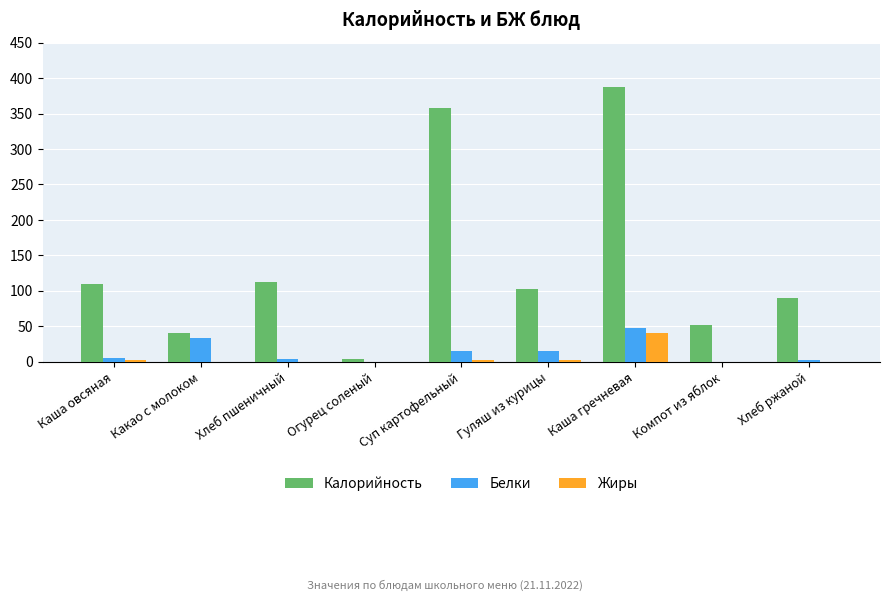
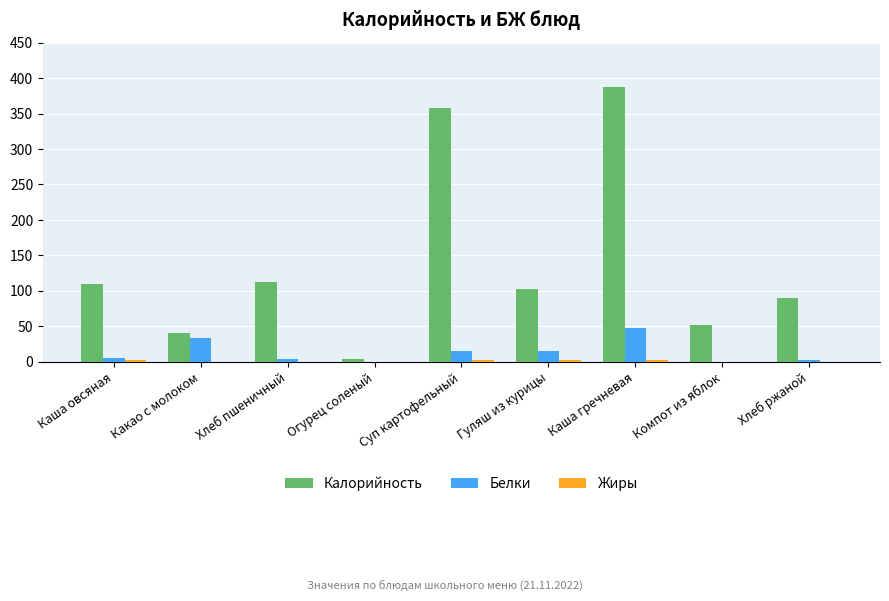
  {
    "Калорийность": {
      "Каша овсяная": 110,
      "Какао с молоком": 40,
      "Хлеб пшеничный": 110,
      "Огурец соленый": 0,
      "Суп картофельный": 360,
      "Гуляш из курицы": 100,
      "Каша гречневая": 390,
      "Компот из яблок": 50,
      "Хлеб ржаной": 90
    },
    "Белки": {
      "Каша овсяная": 10,
      "Какао с молоком": 30,
      "Хлеб пшеничный": 0,
      "Огурец соленый": 0,
      "Суп картофельный": 20,
      "Гуляш из курицы": 20,
      "Каша гречневая": 50,
      "Компот из яблок": 0
    },
    "Жиры": {
      "Какао с молоком": 0,
      "Хлеб пшеничный": 0,
      "Огурец соленый": 0,
-     "Каша гречневая": 40,
+     "Каша гречневая": 0,
      "Компот из яблок": 0,
      "Хлеб ржаной": 0
    }
  }
